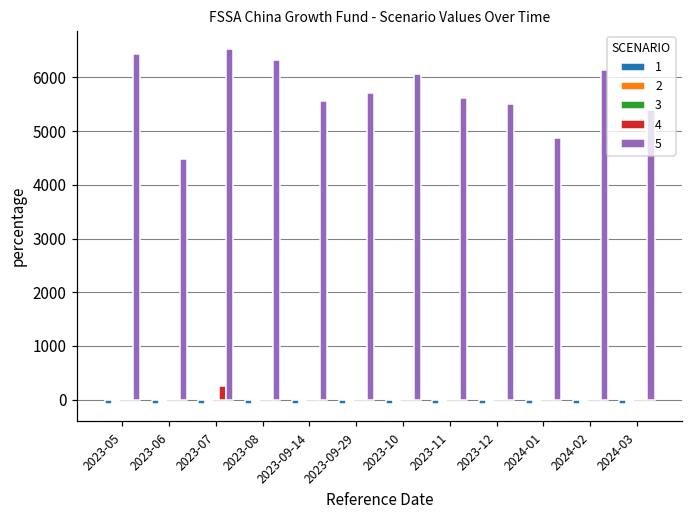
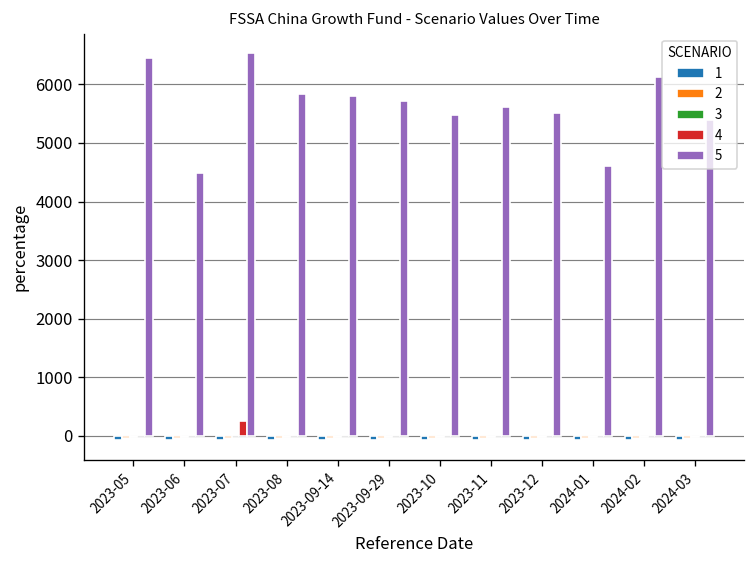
  {
    "1": {
      "2023-05": -100,
      "2023-06": -100,
      "2023-07": -100,
      "2023-08": -100,
      "2023-09-14": -100,
      "2023-09-29": -100,
      "2023-10": -100,
      "2023-11": -100,
      "2023-12": -100,
      "2024-01": -100,
      "2024-02": -100,
      "2024-03": -100
    },
    "4": {
      "2023-07": 300
    },
    "5": {
      "2023-05": 6400,
      "2023-06": 4500,
      "2023-07": 6500,
-     "2023-08": 6300,
-     "2023-09-14": 5600,
+     "2023-08": 5800,
+     "2023-09-14": 5800,
      "2023-09-29": 5700,
-     "2023-10": 6100,
+     "2023-10": 5500,
      "2023-11": 5600,
      "2023-12": 5500,
-     "2024-01": 4900,
+     "2024-01": 4600,
      "2024-02": 6100
    }
  }
